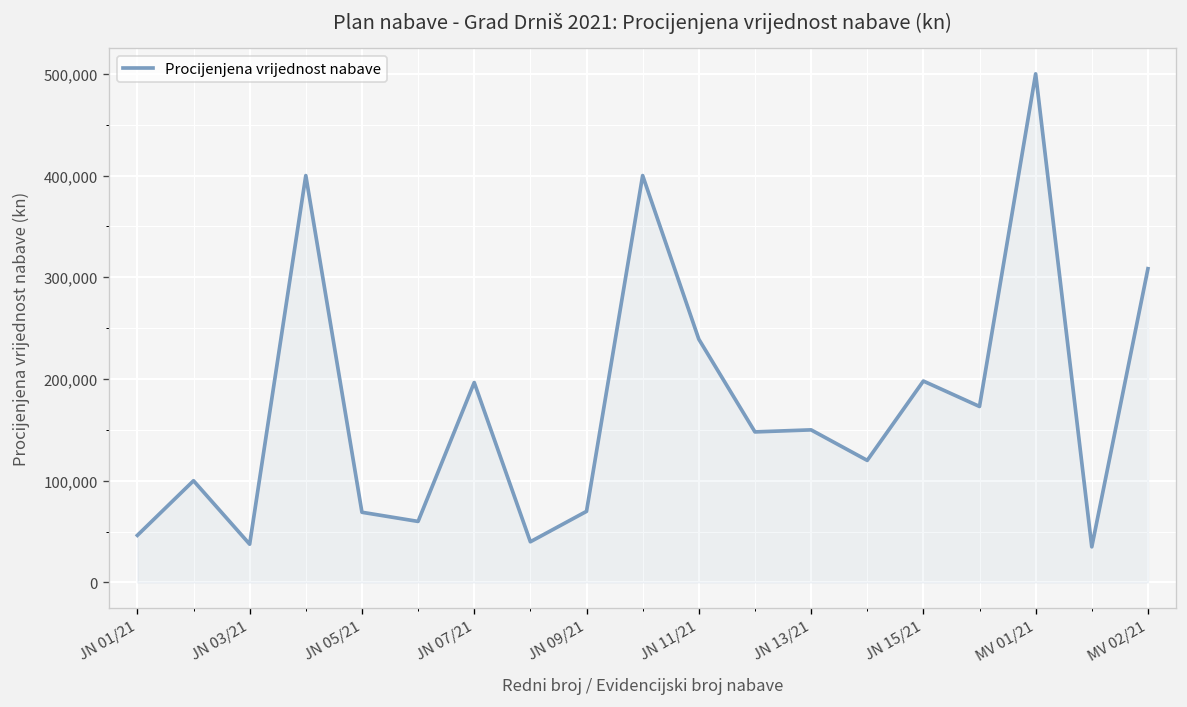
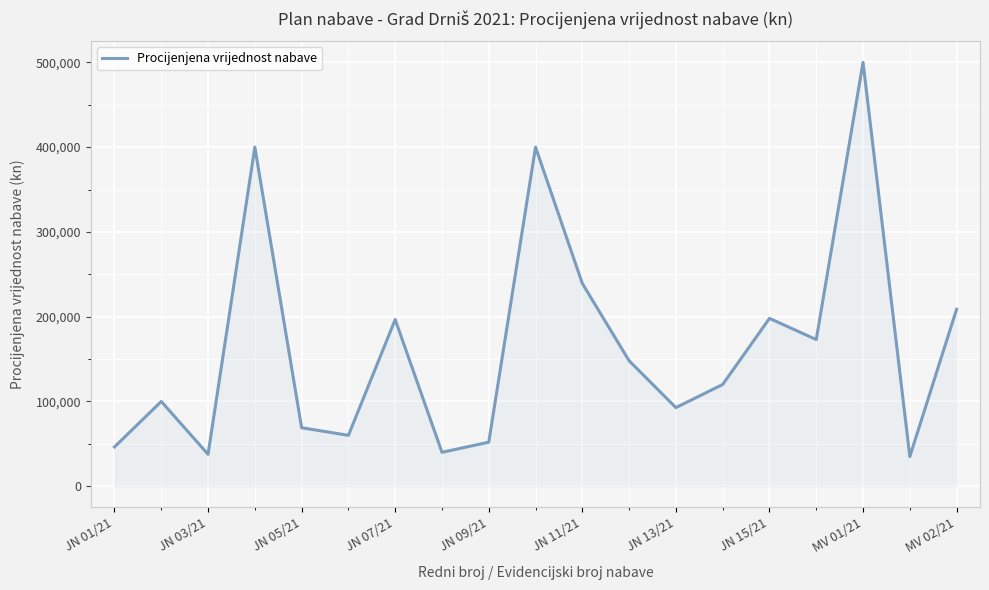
  {
    "JN 01/21": "50,000",
    "JN 03/21": "40,000",
    "JN 05/21": "70,000",
    "JN 07/21": "200,000",
-   "JN 09/21": "70,000",
+   "JN 09/21": "50,000",
    "JN 11/21": "240,000",
-   "JN 13/21": "150,000",
+   "JN 13/21": "90,000",
    "JN 15/21": "200,000",
    "MV 01/21": "500,000",
-   "MV 02/21": "310,000"
+   "MV 02/21": "210,000"
  }
